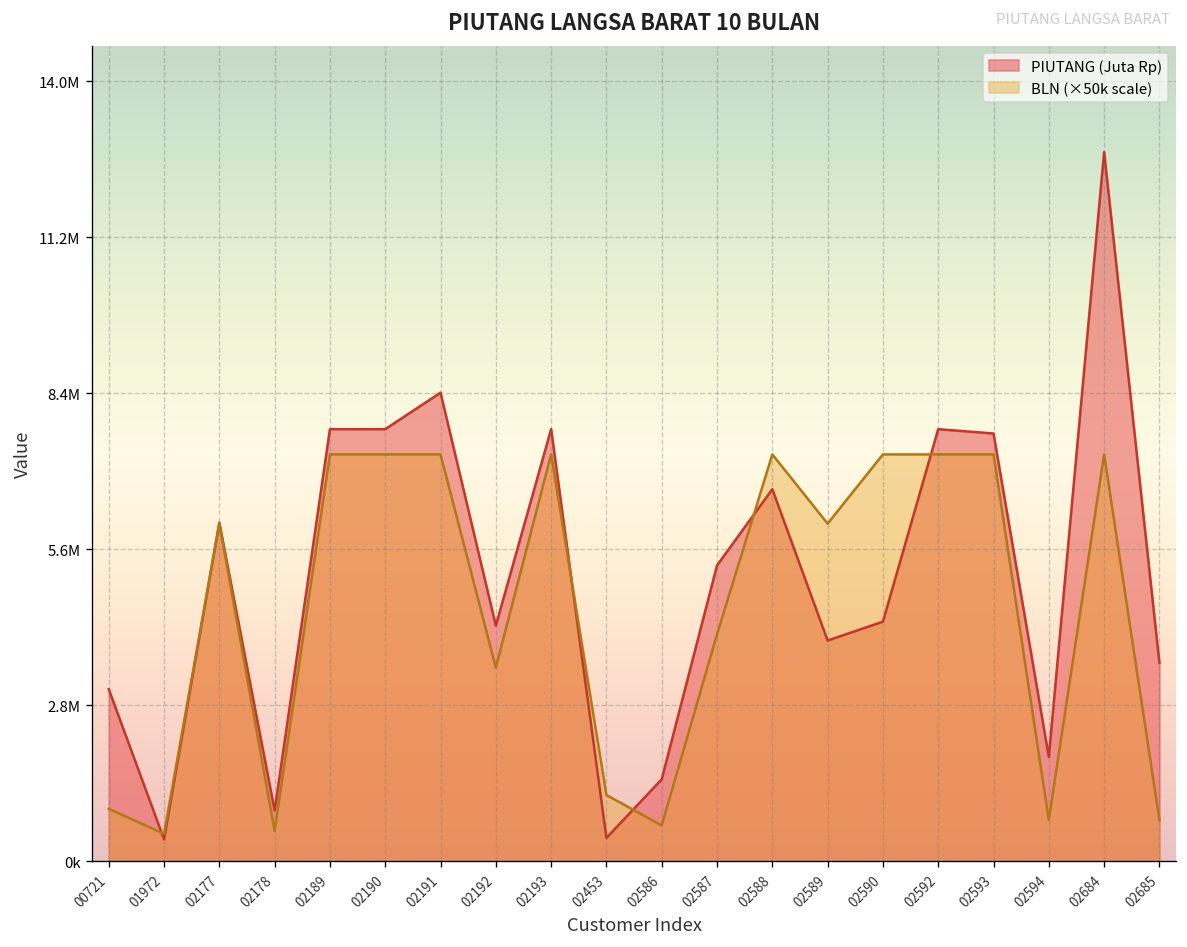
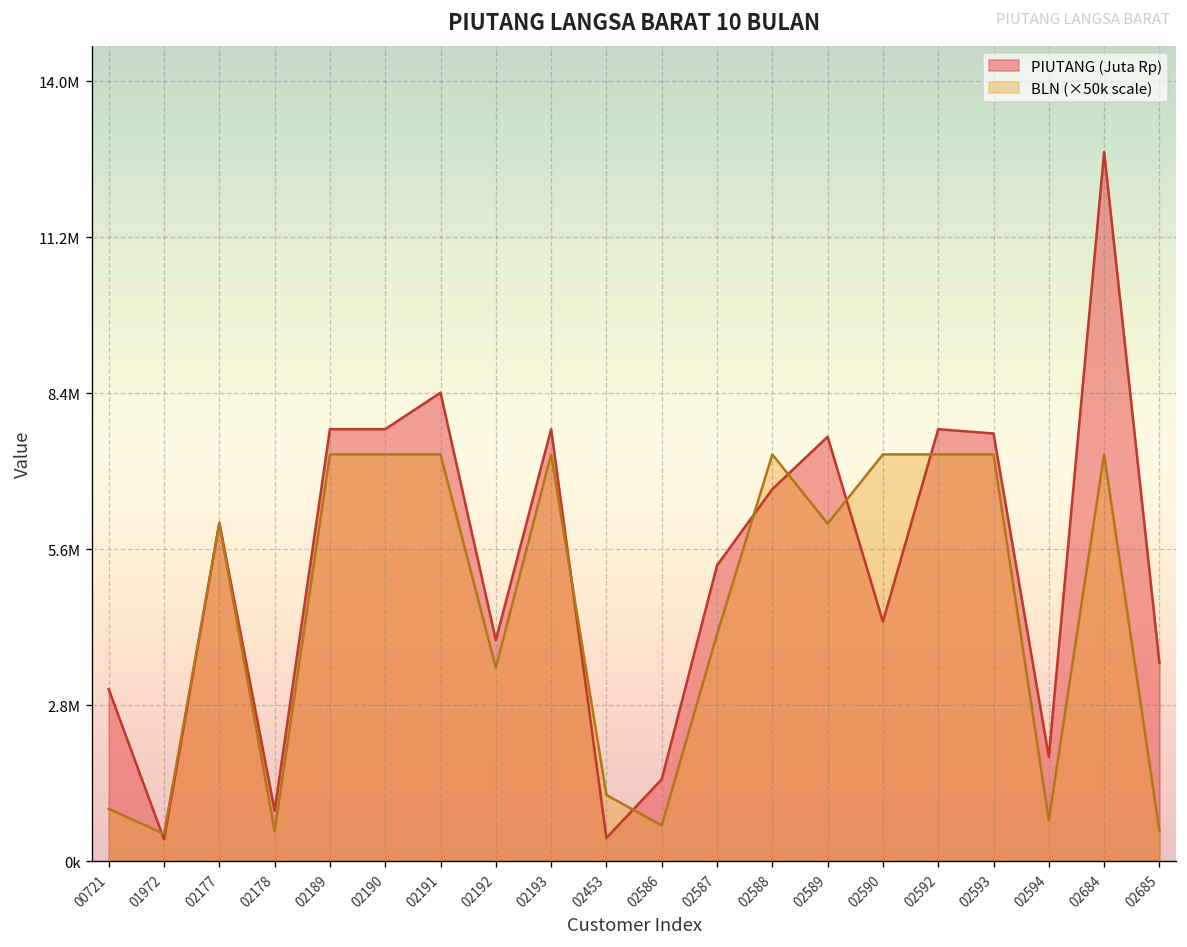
  {
    "PIUTANG (Juta Rp)": {
      "00721": 3100000,
      "01972": 400000,
      "02178": 900000,
      "02189": 7800000,
      "02190": 7800000,
      "02191": 8500000,
-     "02192": 4300000,
+     "02192": 4000000,
      "02193": 7800000,
      "02453": 400000,
      "02586": 1500000,
      "02587": 5300000,
      "02588": 6700000,
-     "02589": 4000000,
+     "02589": 7700000,
      "02590": 4300000,
      "02592": 7800000,
      "02593": 7700000,
      "02594": 1900000,
      "02684": 12800000,
      "02685": 3600000
    },
    "BLN (×50k scale)": {
      "00721": 1000000,
      "01972": 500000,
      "02178": 600000,
      "02189": 7400000,
      "02190": 7400000,
      "02191": 7400000,
      "02192": 3500000,
      "02193": 7400000,
      "02453": 1200000,
      "02586": 700000,
      "02587": 4100000,
      "02588": 7400000,
      "02589": 6100000,
      "02590": 7400000,
      "02592": 7400000,
      "02593": 7400000,
      "02594": 800000,
      "02684": 7400000,
-     "02685": 800000
+     "02685": 600000
    }
  }
